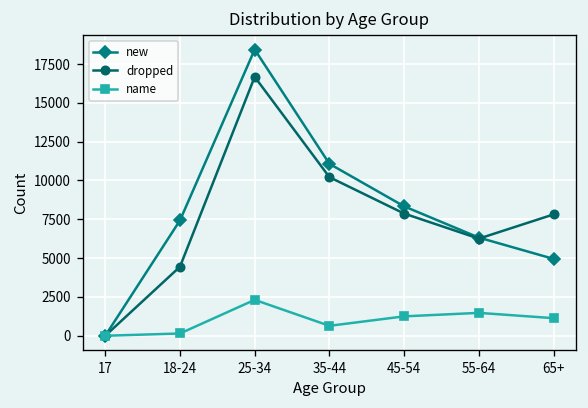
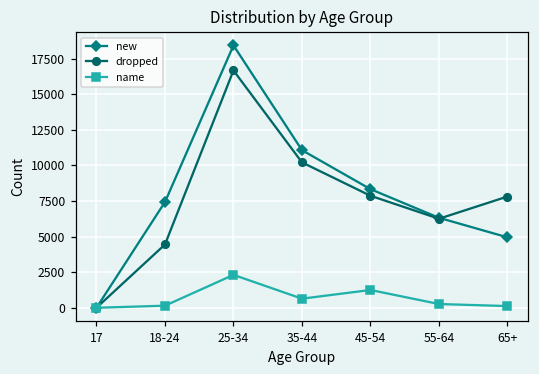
  {
    "name": {
      "18-24": 100,
      "25-34": 2300,
      "35-44": 600,
      "45-54": 1200,
-     "55-64": 1500,
-     "65+": 1100
+     "55-64": 300,
+     "65+": 100
    }
  }
